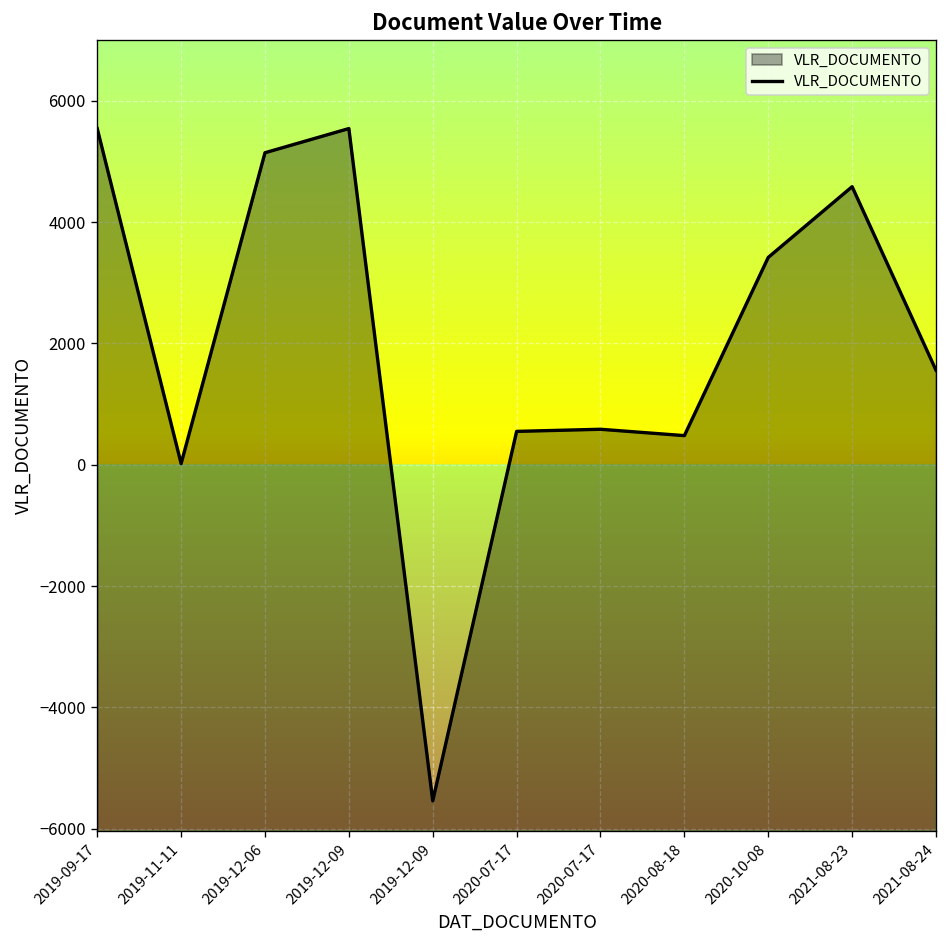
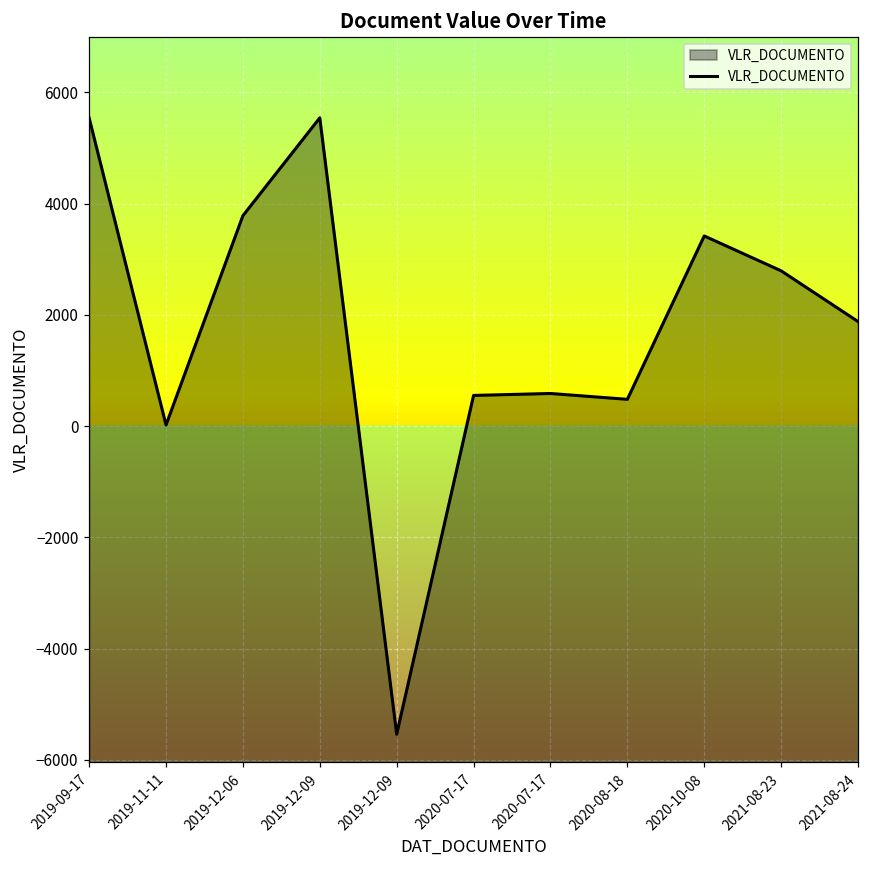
  {
    "2019-09-17": 5500,
    "2019-11-11": 0,
-   "2019-12-06": 5100,
+   "2019-12-06": 3800,
    "2020-08-18": 500,
    "2020-10-08": 3400,
-   "2021-08-23": 4600,
-   "2021-08-24": 1600
+   "2021-08-23": 2800,
+   "2021-08-24": 1900
  }
